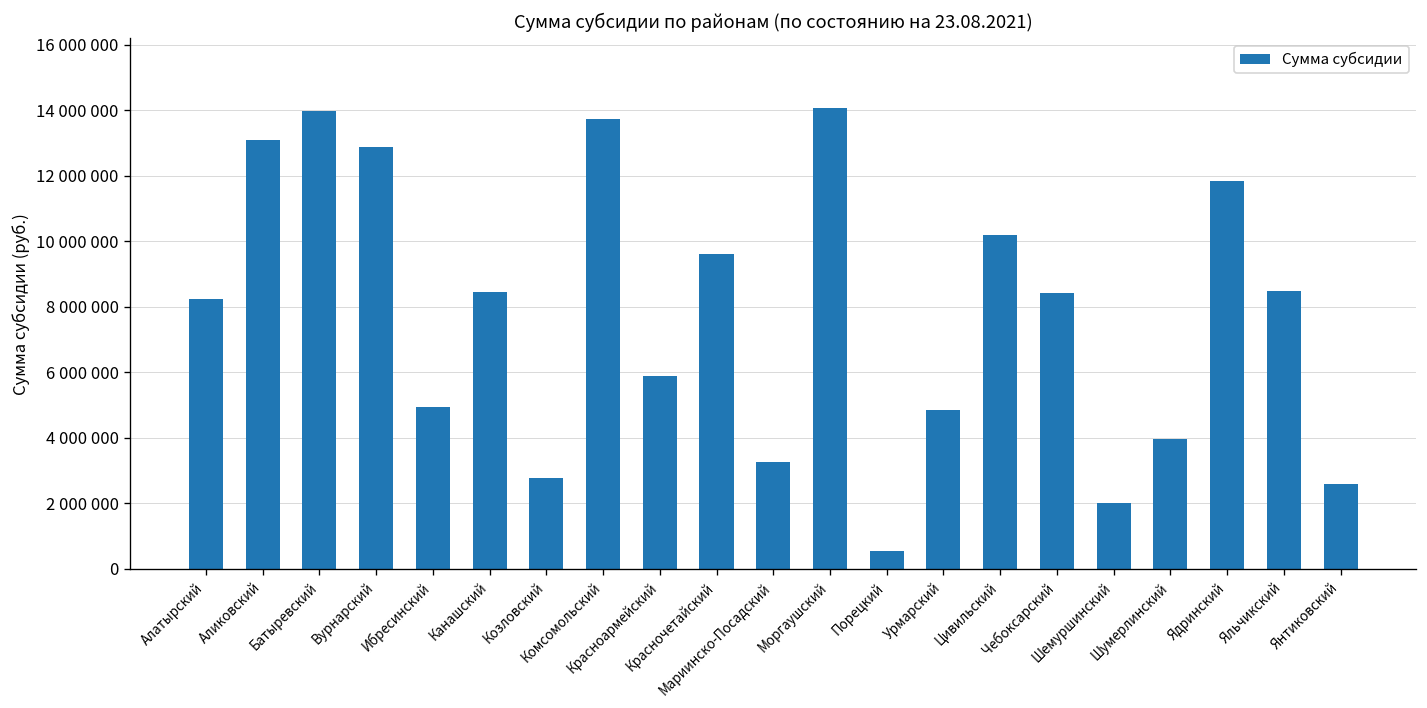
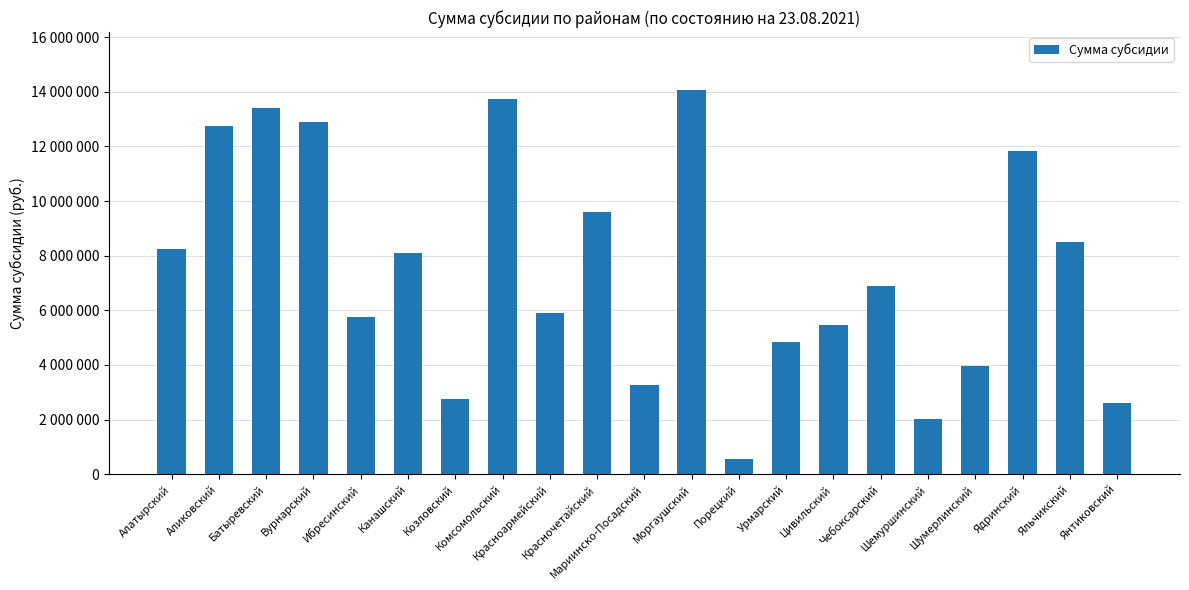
  {
    "Алатырский": 8200000,
-   "Аликовский": 13100000,
-   "Батыревский": 14000000,
+   "Аликовский": 12700000,
+   "Батыревский": 13400000,
    "Вурнарский": 12900000,
-   "Ибресинский": 4900000,
-   "Канашский": 8500000,
+   "Ибресинский": 5700000,
+   "Канашский": 8100000,
    "Козловский": 2800000,
    "Комсомольский": 13700000,
    "Красноармейский": 5900000,
    "Красночетайский": 9600000,
    "Мариинско-Посадский": 3300000,
    "Моргаушский": 14100000,
    "Порецкий": 500000,
    "Урмарский": 4800000,
-   "Цивильский": 10200000,
-   "Чебоксарский": 8400000,
+   "Цивильский": 5500000,
+   "Чебоксарский": 6900000,
    "Шемуршинский": 2000000,
    "Шумерлинский": 4000000,
    "Ядринский": 11800000,
    "Яльчикский": 8500000,
    "Янтиковский": 2600000
  }
